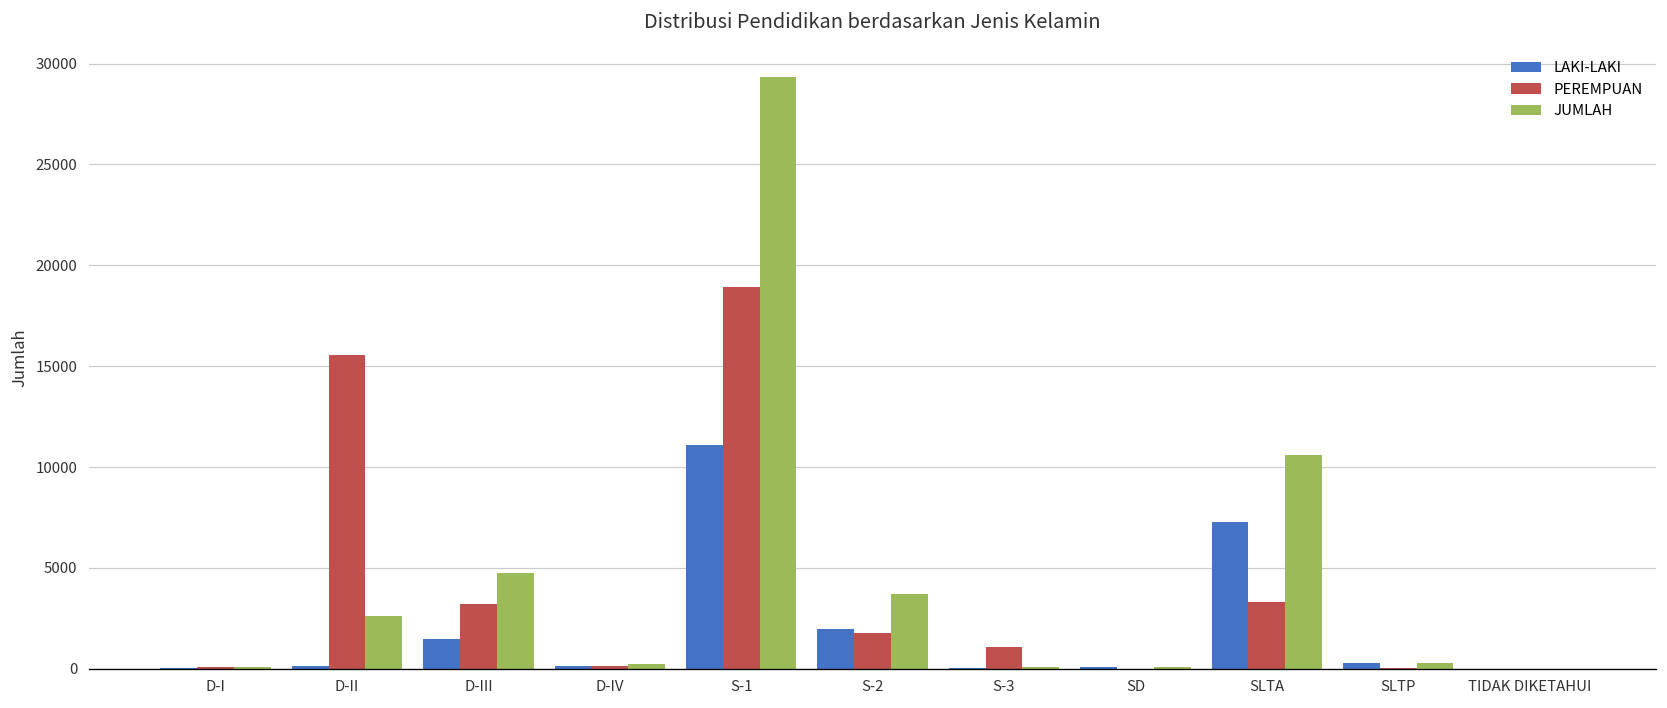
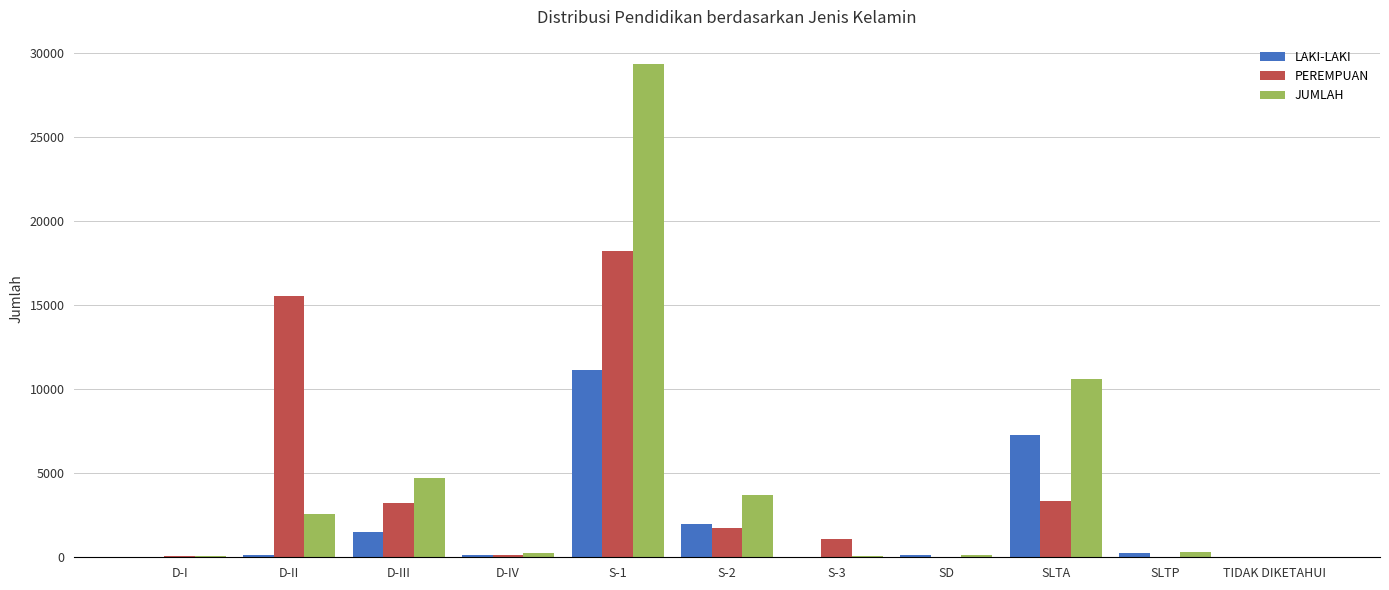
  {
    "LAKI-LAKI": {
      "D-III": 1500,
      "S-1": 11100,
      "S-2": 2000,
      "SLTA": 7300,
      "SLTP": 300
    },
    "PEREMPUAN": {
      "D-II": 15500,
      "D-III": 3200,
-     "S-1": 18900,
+     "S-1": 18200,
      "S-2": 1800,
      "S-3": 1100,
      "SLTA": 3300,
      "TIDAK DIKETAHUI": 0
    },
    "JUMLAH": {
      "D-II": 2600,
      "D-III": 4700,
      "D-IV": 300,
      "S-1": 29300,
      "S-2": 3700,
      "SLTA": 10600,
      "SLTP": 300
    }
  }
